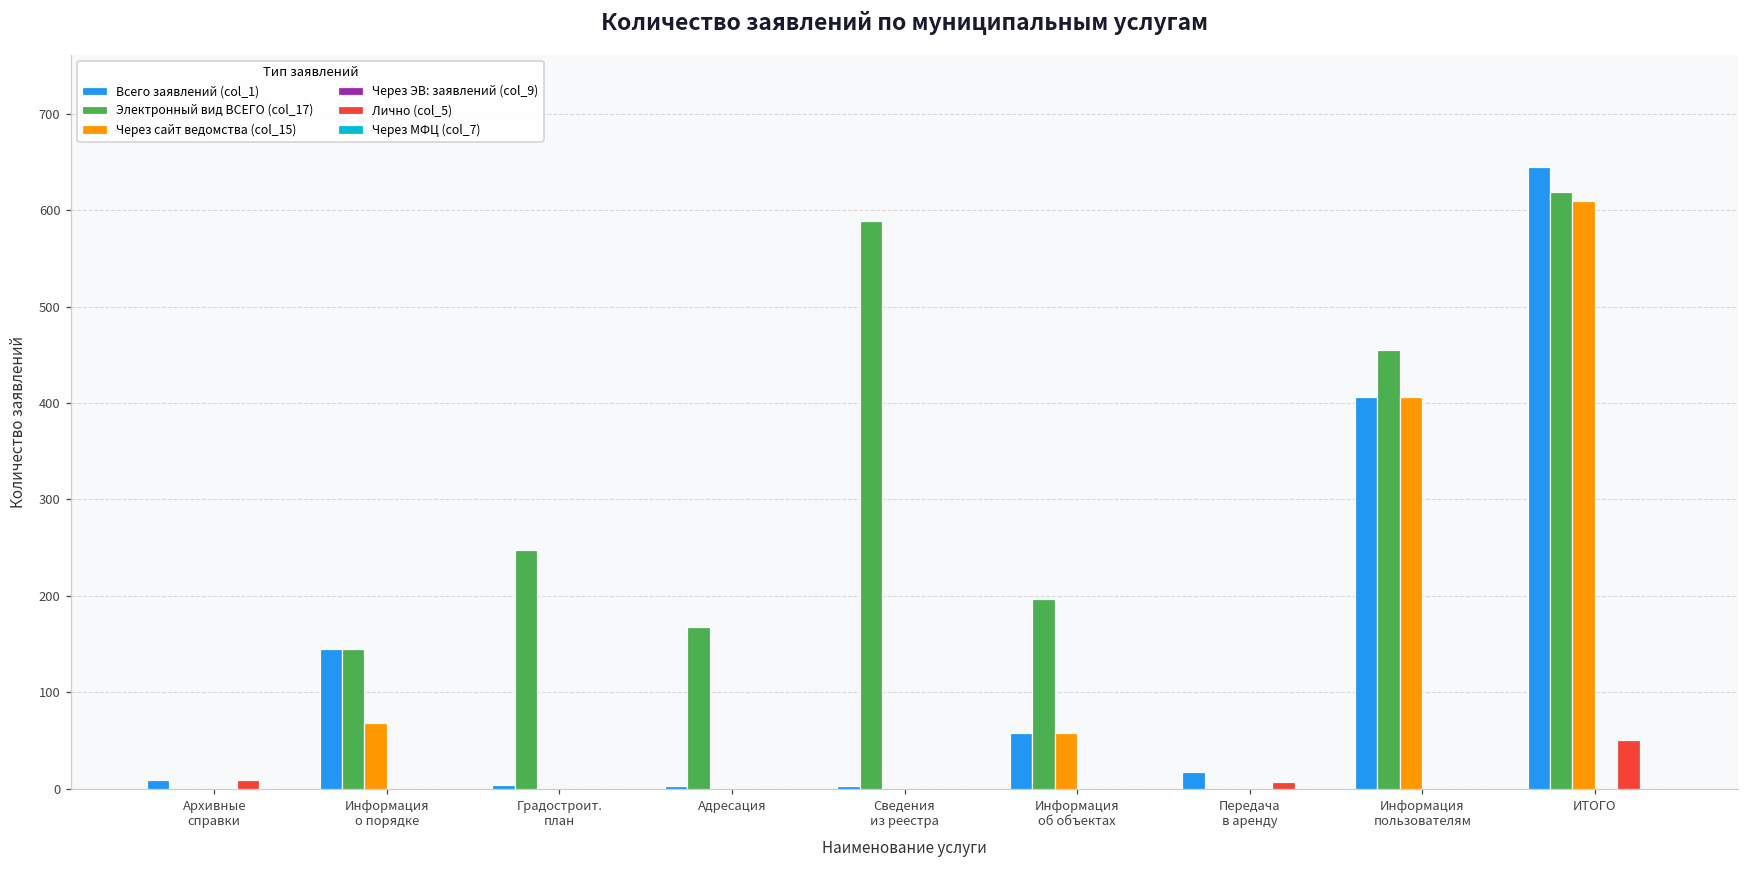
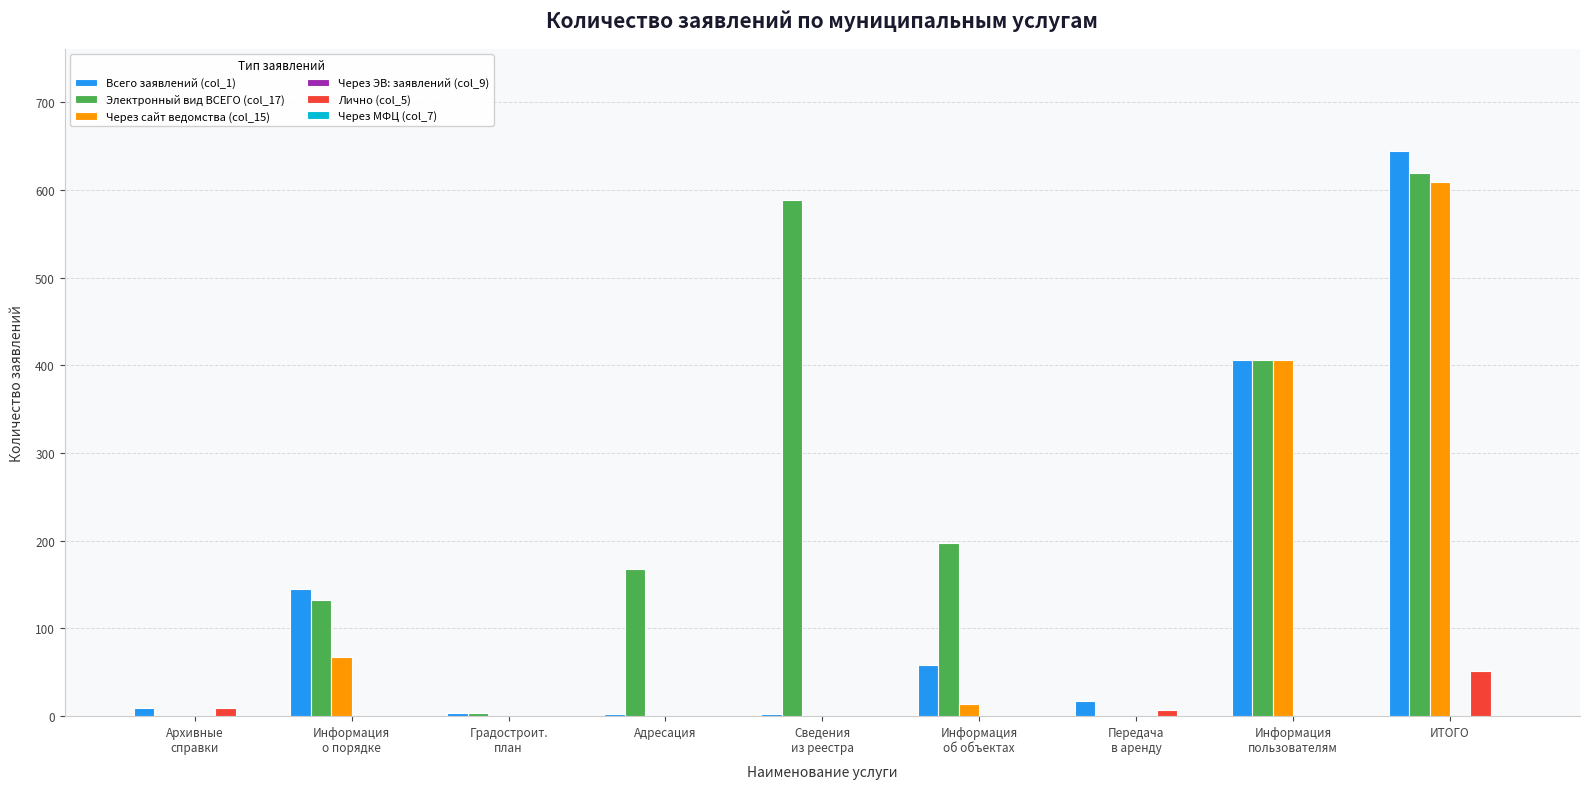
  {
    "Электронный вид ВСЕГО (col_17)": {
      "Архивные справки": 0,
-     "Информация о порядке": 150,
-     "Градостроит. план": 250,
+     "Информация о порядке": 130,
+     "Градостроит. план": 0,
      "Адресация": 170,
      "Сведения из реестра": 590,
      "Информация об объектах": 200,
      "Передача в аренду": 0,
-     "Информация пользователям": 460,
+     "Информация пользователям": 410,
      "ИТОГО": 620
    },
    "Через сайт ведомства (col_15)": {
      "Архивные справки": 0,
      "Информация о порядке": 70,
      "Градостроит. план": 0,
      "Адресация": 0,
      "Сведения из реестра": 0,
-     "Информация об объектах": 60,
+     "Информация об объектах": 10,
      "Передача в аренду": 0,
      "Информация пользователям": 410,
      "ИТОГО": 610
    },
    "Через ЭВ: заявлений (col_9)": {
      "Архивные справки": 0,
      "Информация о порядке": 0,
      "Градостроит. план": 0,
      "Адресация": 0,
      "Сведения из реестра": 0,
      "Информация об объектах": 0,
      "Передача в аренду": 0,
      "Информация пользователям": 0,
      "ИТОГО": 0
    },
    "Лично (col_5)": {
      "Архивные справки": 10,
      "Информация о порядке": 0,
      "Градостроит. план": 0,
      "Адресация": 0,
      "Сведения из реестра": 0,
      "Информация об объектах": 0,
      "Передача в аренду": 10,
      "Информация пользователям": 0,
      "ИТОГО": 50
    }
  }
